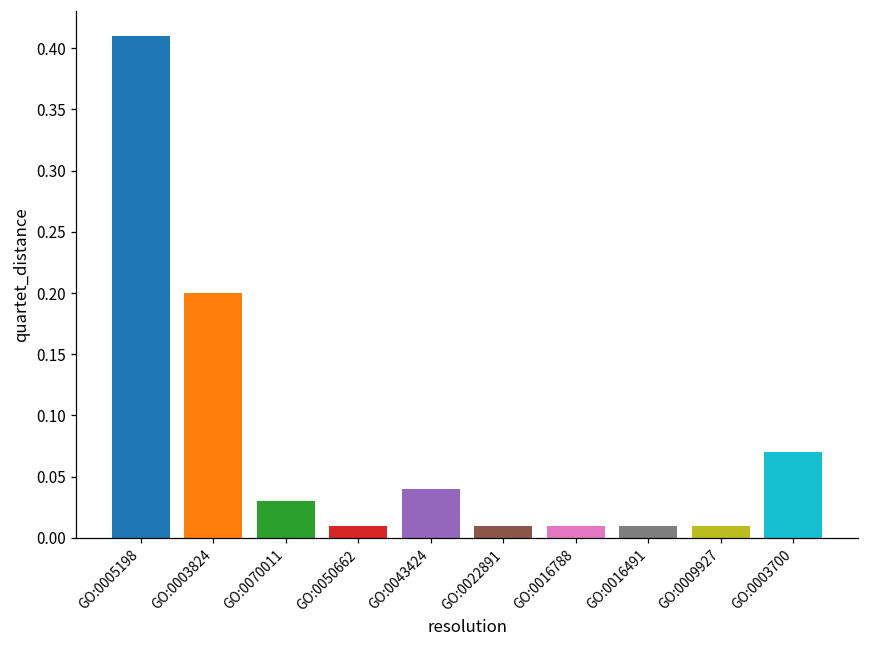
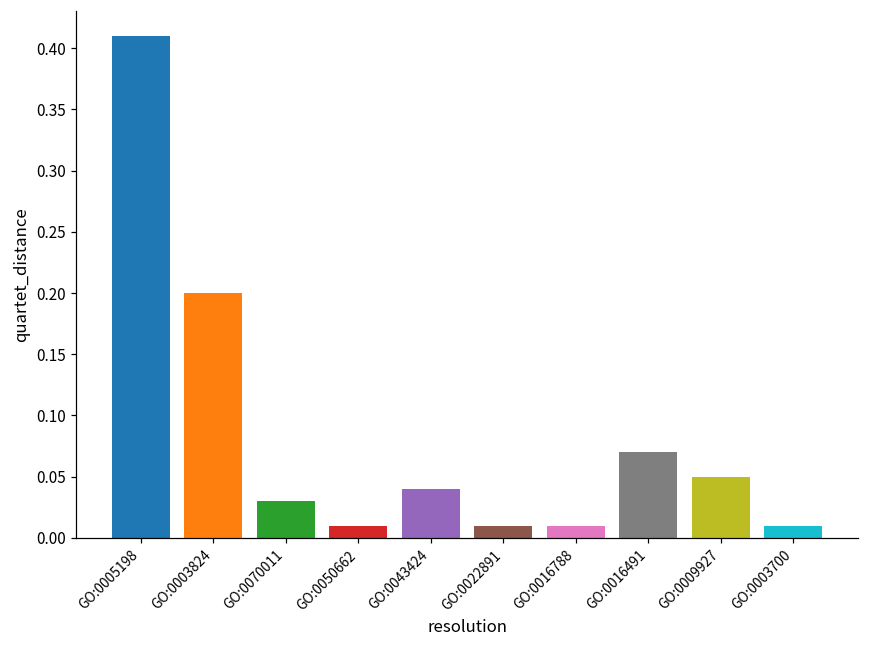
  {
    "GO:0005198": 0.41,
    "GO:0003824": 0.20,
    "GO:0070011": 0.03,
    "GO:0050662": 0.01,
    "GO:0043424": 0.04,
    "GO:0022891": 0.01,
    "GO:0016788": 0.01,
-   "GO:0016491": 0.01,
-   "GO:0009927": 0.01,
-   "GO:0003700": 0.07
+   "GO:0016491": 0.07,
+   "GO:0009927": 0.05,
+   "GO:0003700": 0.01
  }
